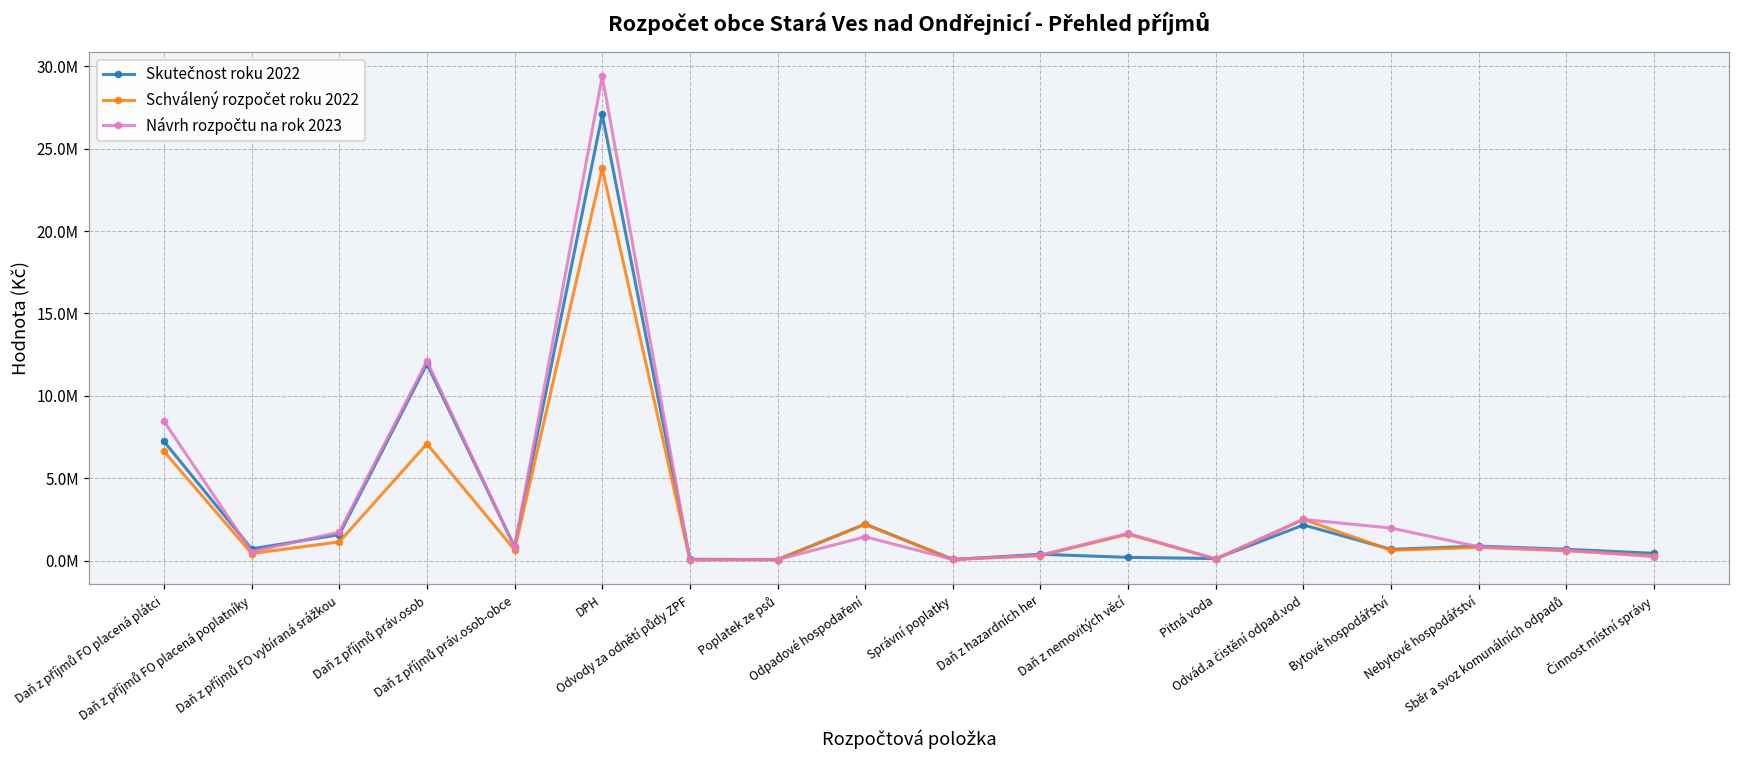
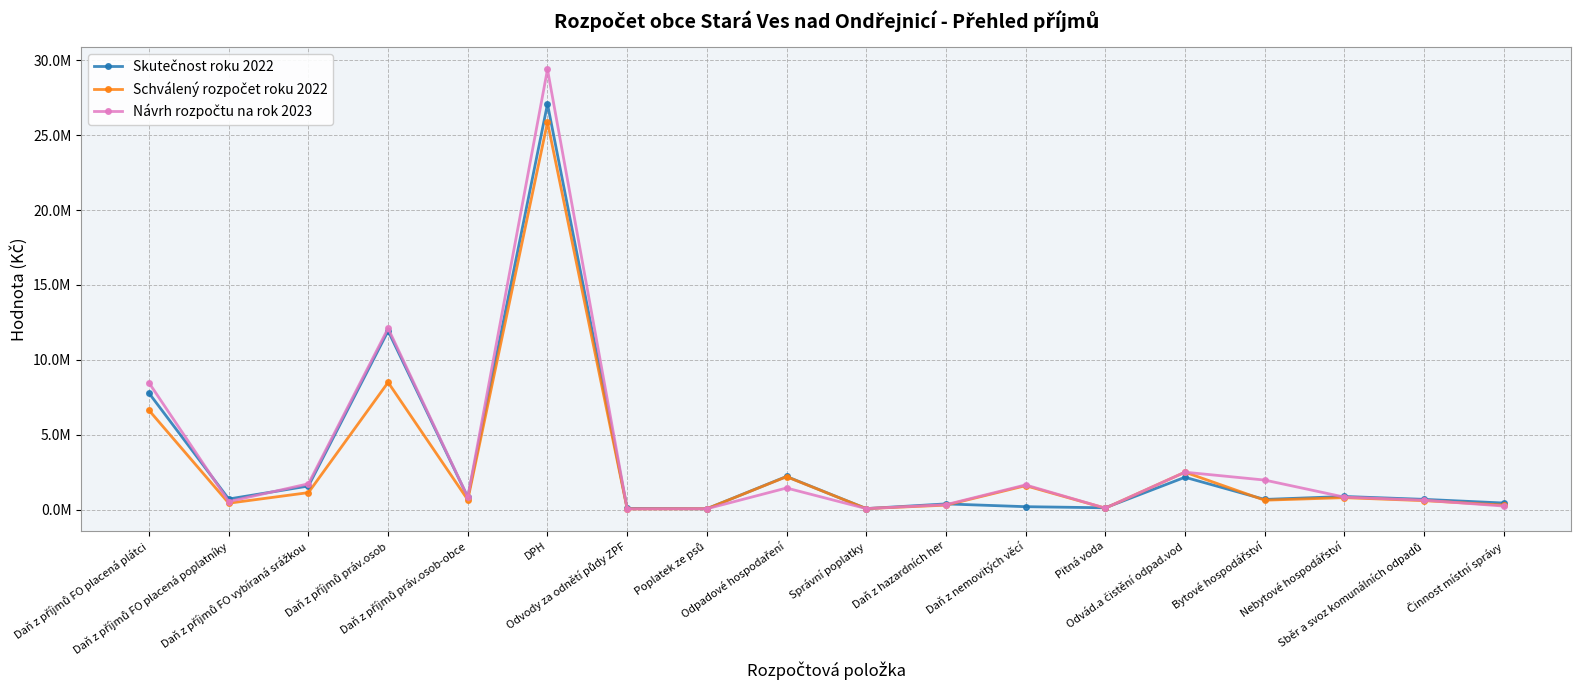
  {
    "Skutečnost roku 2022": {
-     "Daň z příjmů FO placená plátci": 7200000,
+     "Daň z příjmů FO placená plátci": 7800000,
      "Daň z příjmů FO placená poplatníky": 700000,
      "Daň z příjmů práv.osob": 11900000,
      "DPH": 27100000,
      "Daň z nemovitých věcí": 200000,
      "Odvád.a čistění odpad.vod": 2200000
    },
    "Schválený rozpočet roku 2022": {
      "Daň z příjmů FO placená plátci": 6600000,
      "Daň z příjmů FO vybíraná srážkou": 1100000,
-     "Daň z příjmů práv.osob": 7100000,
+     "Daň z příjmů práv.osob": 8500000,
      "Daň z příjmů práv.osob-obce": 700000,
-     "DPH": 23800000
+     "DPH": 25900000
    },
    "Návrh rozpočtu na rok 2023": {
      "Daň z příjmů FO placená plátci": 8500000,
      "Daň z příjmů práv.osob": 12100000,
      "DPH": 29400000,
      "Odpadové hospodaření": 1400000,
      "Bytové hospodářství": 2000000
    }
  }
